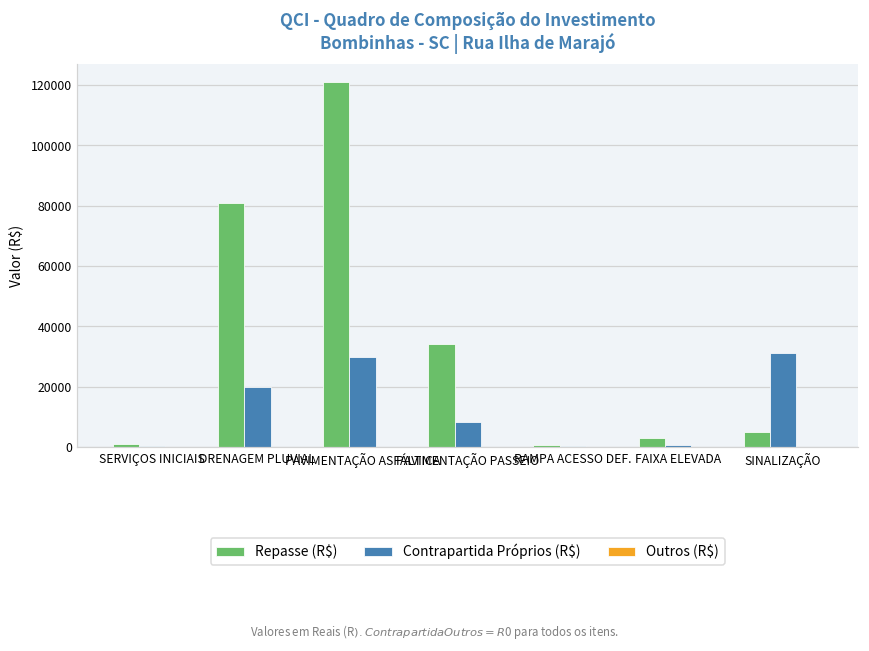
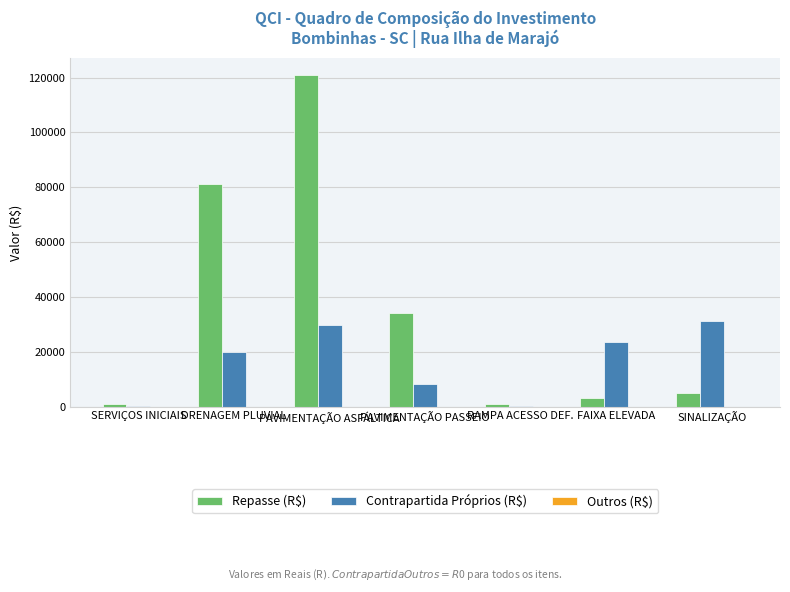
  {
    "Contrapartida Próprios (R$)": {
-     "FAIXA ELEVADA": 1000,
+     "FAIXA ELEVADA": 24000,
      "SINALIZAÇÃO": 31000
    }
  }
